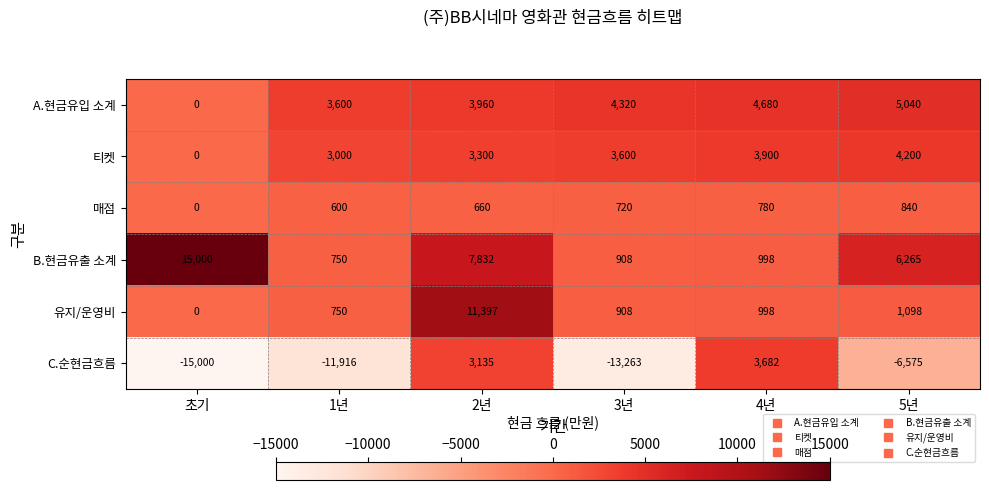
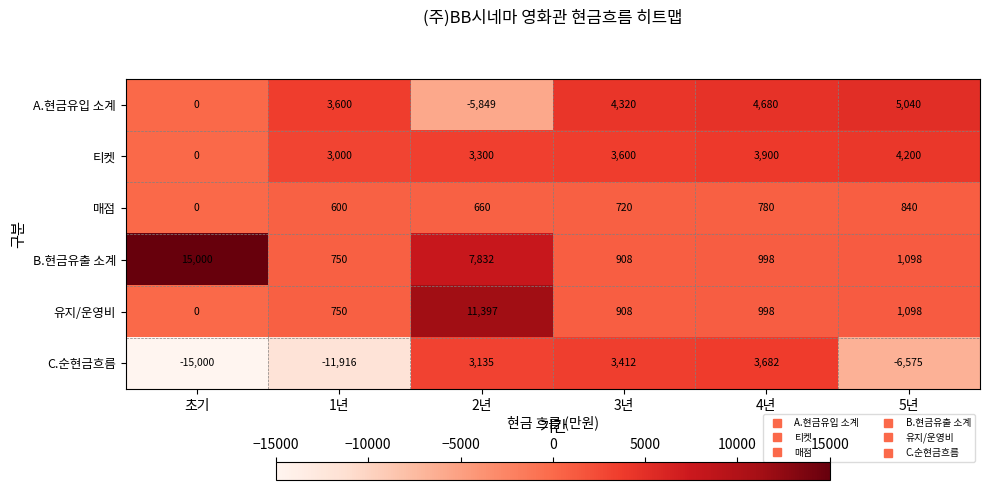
  {
    "A.현금유입 소계": {
      "초기": "0",
      "1년": "3,600",
-     "2년": "3,960",
+     "2년": "-5,849",
      "3년": "4,320",
      "4년": "4,680",
      "5년": "5,040"
    },
    "티켓": {
      "초기": "0",
      "1년": "3,000",
      "2년": "3,300",
      "3년": "3,600",
      "4년": "3,900",
      "5년": "4,200"
    },
    "매점": {
      "초기": "0",
      "1년": "600",
      "2년": "660",
      "3년": "720",
      "4년": "780",
      "5년": "840"
    },
    "B.현금유출 소계": {
      "초기": "15,000",
      "1년": "750",
      "2년": "7,832",
      "3년": "908",
      "4년": "998",
-     "5년": "6,265"
+     "5년": "1,098"
    },
    "유지/운영비": {
      "초기": "0",
      "1년": "750",
      "2년": "11,397",
      "3년": "908",
      "4년": "998",
      "5년": "1,098"
    },
    "C.순현금흐름": {
      "초기": "-15,000",
      "1년": "-11,916",
      "2년": "3,135",
-     "3년": "-13,263",
+     "3년": "3,412",
      "4년": "3,682",
      "5년": "-6,575"
    }
  }
